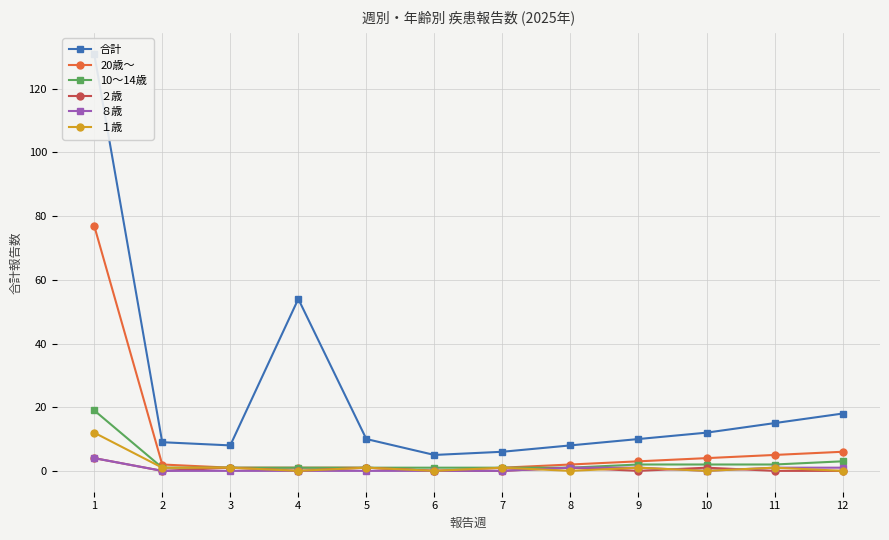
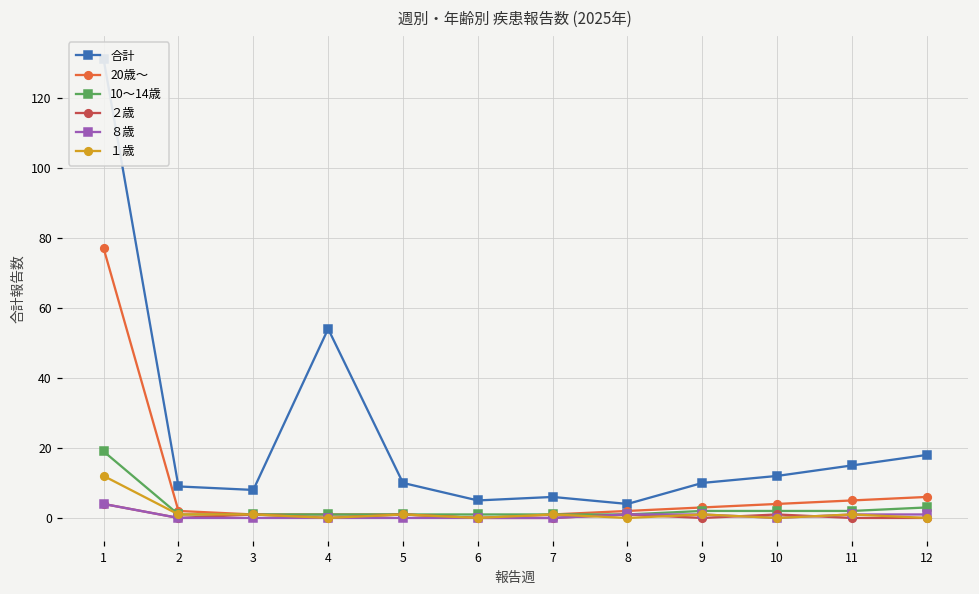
  {
    "合計": {
      "2": 9,
      "3": 8,
      "4": 54,
      "5": 10,
      "6": 5,
      "7": 6,
-     "8": 8,
+     "8": 4,
      "9": 10,
      "10": 12,
      "11": 15,
      "12": 18
    },
    "10～14歳": {
      "1": 19,
      "6": 1,
      "9": 2,
      "10": 2,
      "11": 2,
      "12": 3
    },
    "８歳": {
      "3": 0,
      "5": 0,
      "12": 1
    },
    "１歳": {
      "1": 12,
      "8": 0
    }
  }
